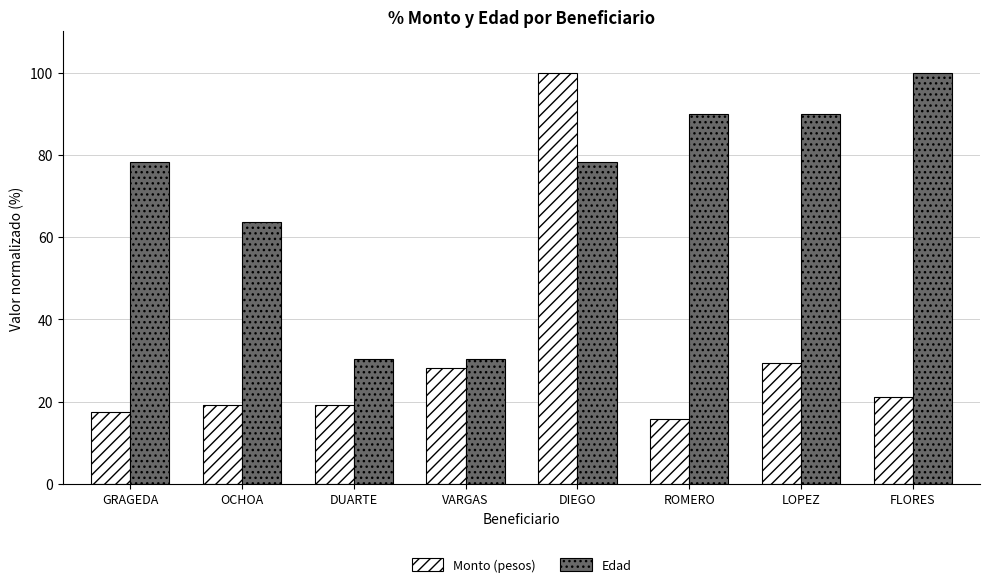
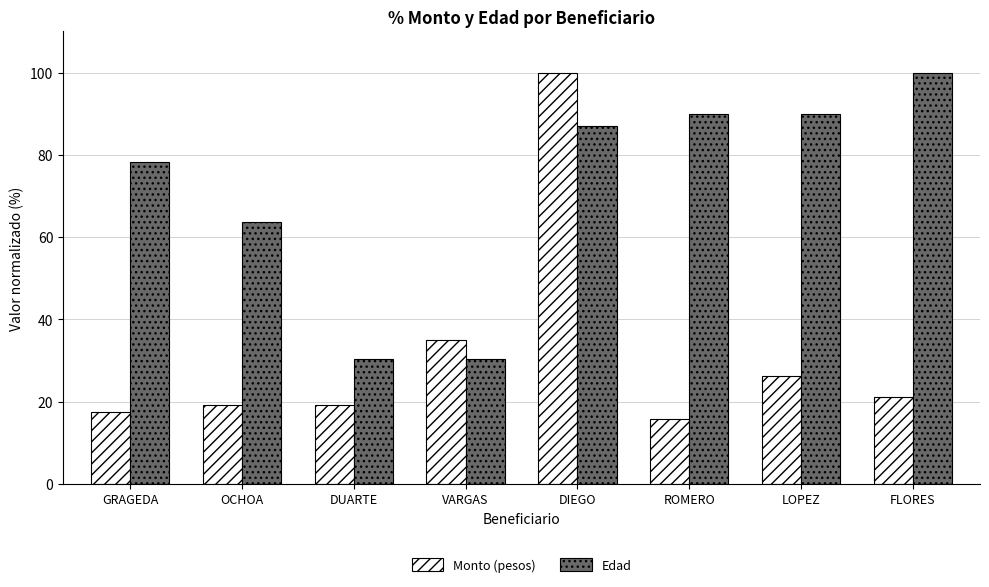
  {
    "Monto (pesos)": {
      "GRAGEDA": 18,
      "OCHOA": 19,
      "DUARTE": 19,
-     "VARGAS": 28,
+     "VARGAS": 35,
      "DIEGO": 100,
      "ROMERO": 16,
-     "LOPEZ": 29,
+     "LOPEZ": 26,
      "FLORES": 21
    },
    "Edad": {
      "GRAGEDA": 78,
      "OCHOA": 64,
      "DUARTE": 30,
      "VARGAS": 30,
-     "DIEGO": 78,
+     "DIEGO": 87,
      "ROMERO": 90,
      "LOPEZ": 90,
      "FLORES": 100
    }
  }
